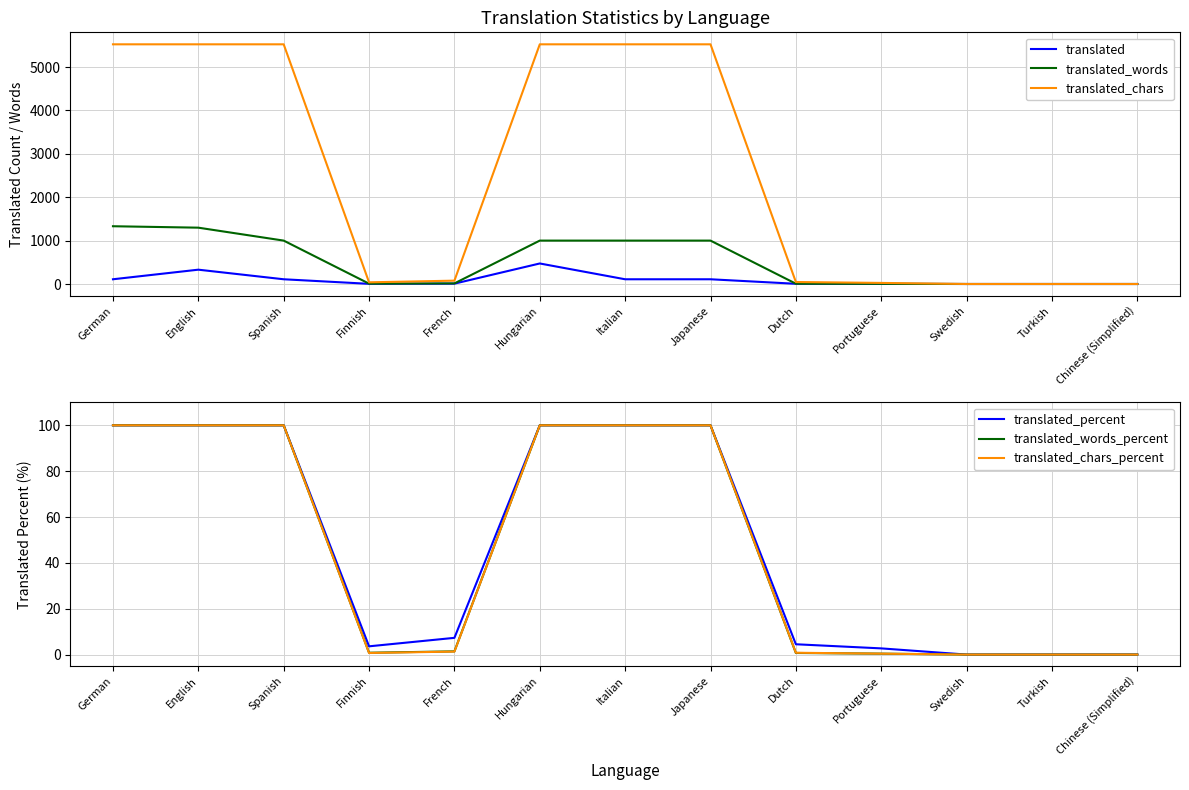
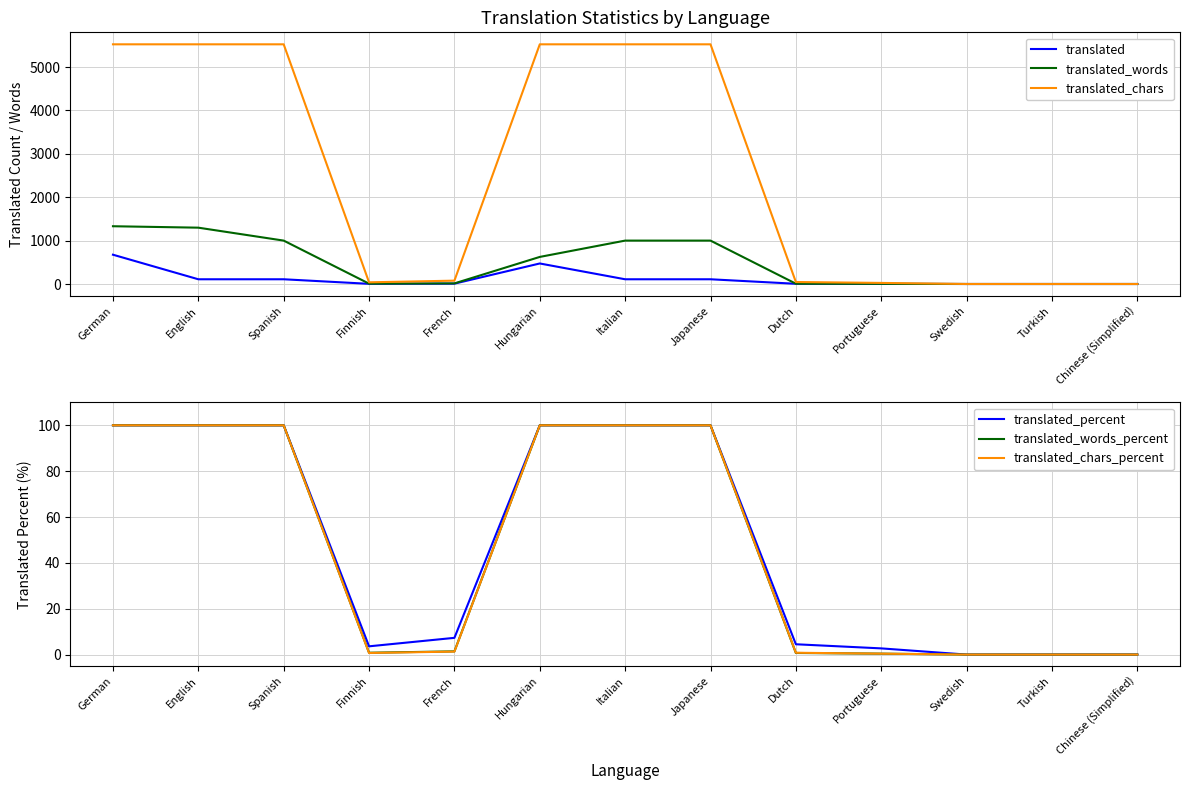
  {
    "Translation Statistics by Language": {
      "translated": {
-       "German": 100,
-       "English": 300,
+       "German": 700,
+       "English": 100,
        "Spanish": 100,
        "Hungarian": 500,
        "Italian": 100,
        "Japanese": 100
      },
      "translated_words": {
        "German": 1300,
        "English": 1300,
        "Spanish": 1000,
-       "Hungarian": 1000,
+       "Hungarian": 600,
        "Italian": 1000,
        "Japanese": 1000
      },
      "translated_chars": {
        "German": 5500,
        "English": 5500,
        "Spanish": 5500,
        "French": 100,
        "Hungarian": 5500,
        "Italian": 5500,
        "Japanese": 5500
      }
    }
  }
